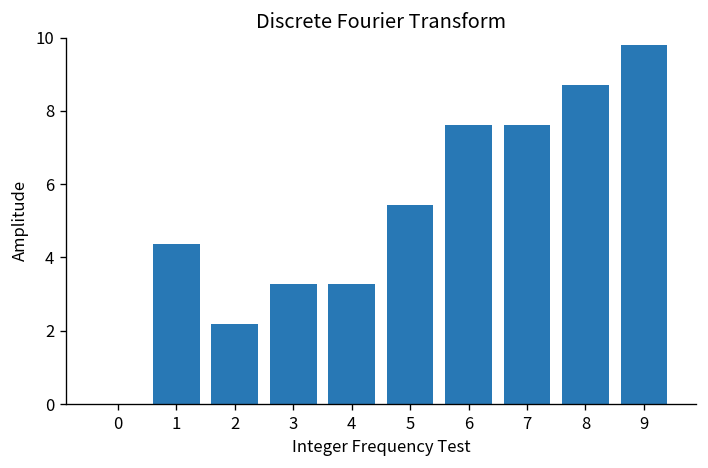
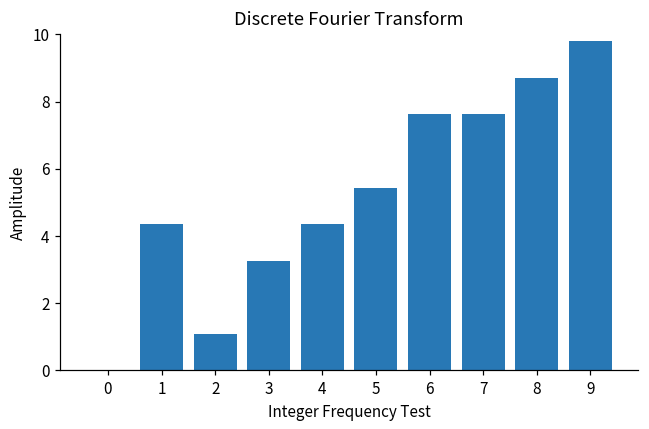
  {
    "0": 0.0,
    "1": 4.4,
-   "2": 2.2,
+   "2": 1.1,
    "3": 3.3,
-   "4": 3.3,
+   "4": 4.4,
    "5": 5.4,
    "6": 7.6,
    "7": 7.6,
    "8": 8.7,
    "9": 9.8
  }
